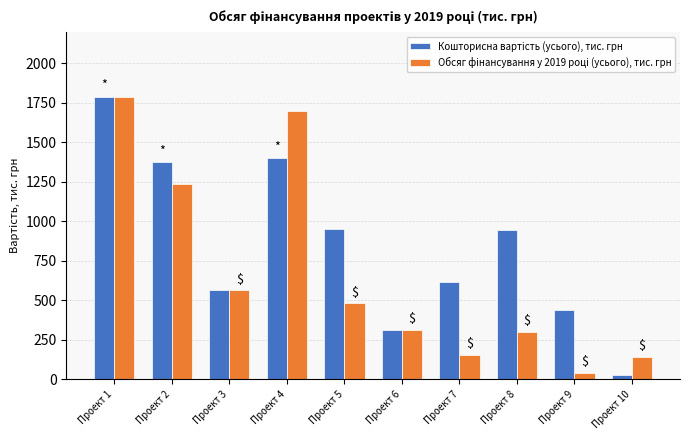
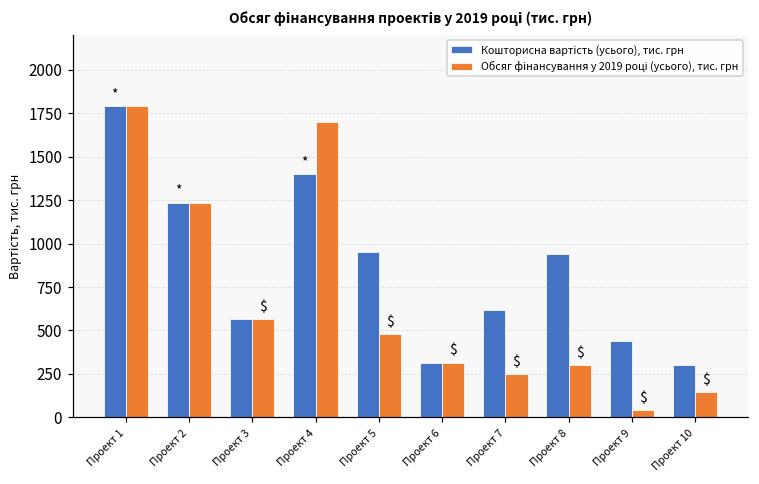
  {
    "Кошторисна вартість (усього), тис. грн": {
      "Проект 1": 1790,
-     "Проект 2": 1370,
+     "Проект 2": 1230,
      "Проект 3": 560,
      "Проект 4": 1400,
      "Проект 5": 950,
      "Проект 6": 320,
      "Проект 7": 620,
      "Проект 8": 940,
      "Проект 9": 440,
-     "Проект 10": 30
+     "Проект 10": 300
    },
    "Обсяг фінансування у 2019 році (усього), тис. грн": {
      "Проект 1": 1790,
      "Проект 2": 1230,
      "Проект 3": 560,
      "Проект 4": 1700,
      "Проект 5": 480,
      "Проект 6": 320,
-     "Проект 7": 150,
+     "Проект 7": 250,
      "Проект 8": 300,
      "Проект 9": 40,
      "Проект 10": 140
    }
  }
